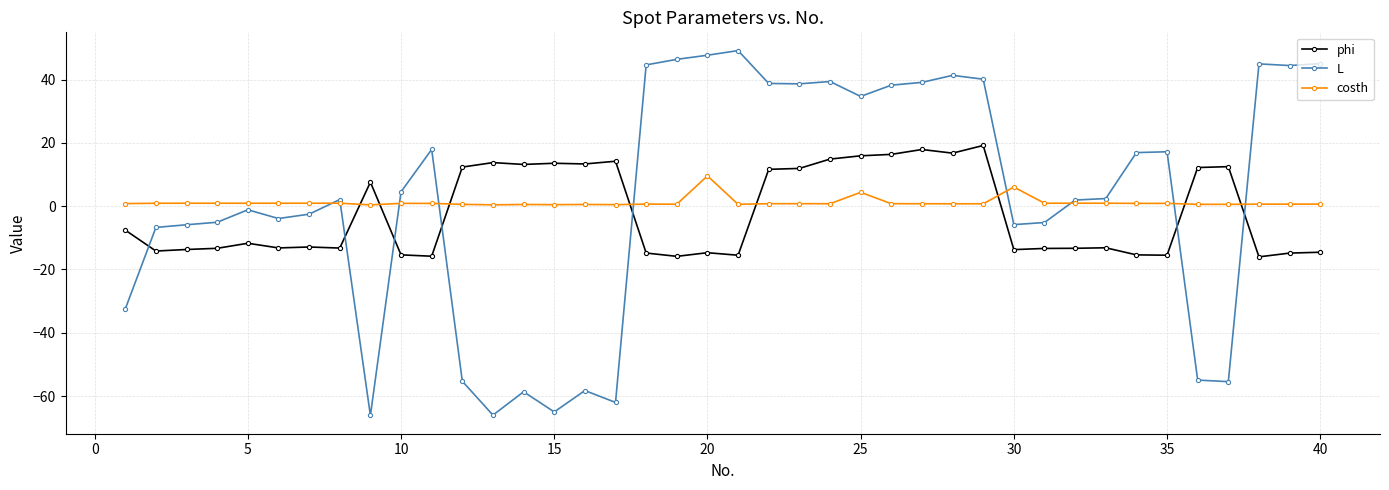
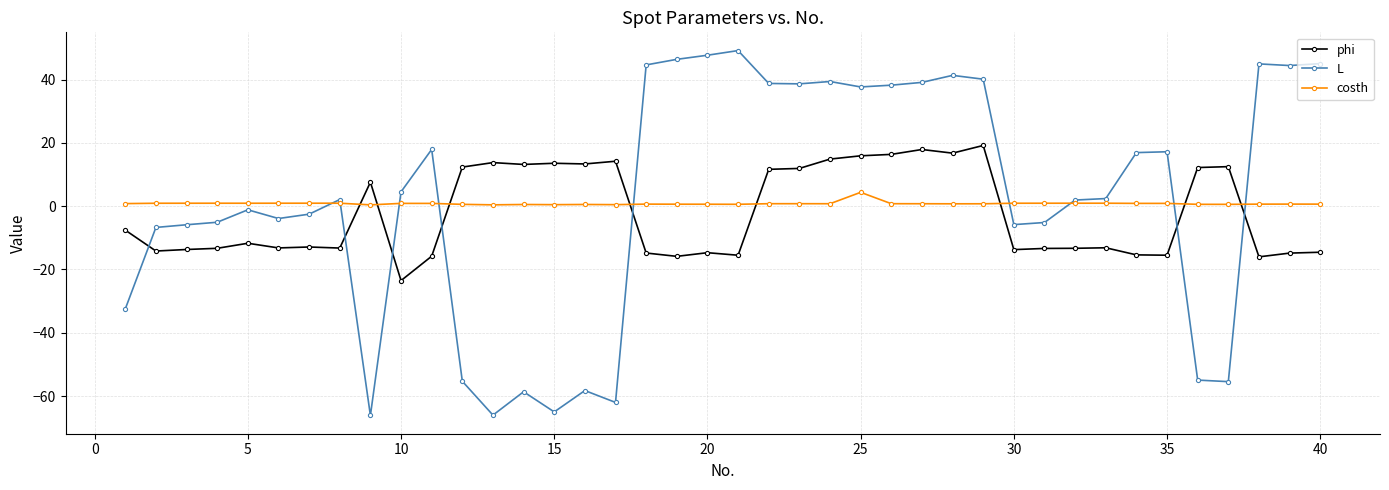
  {
    "phi": {
      "5": -12,
-     "10": -15,
+     "10": -24,
      "15": 14,
      "20": -15,
      "25": 16,
      "30": -14,
      "35": -15,
      "40": -15
    },
    "L": {
      "5": -1,
      "10": 5,
      "15": -65,
      "20": 48,
-     "25": 35,
+     "25": 38,
      "30": -6,
      "35": 17
    },
    "costh": {
      "5": 1,
      "10": 1,
      "15": 0,
-     "20": 10,
+     "20": 1,
      "25": 4,
-     "30": 6,
+     "30": 1,
      "35": 1,
      "40": 1
    }
  }
